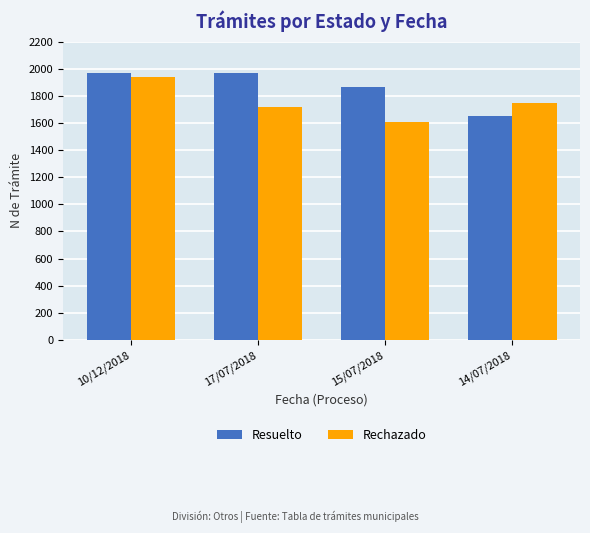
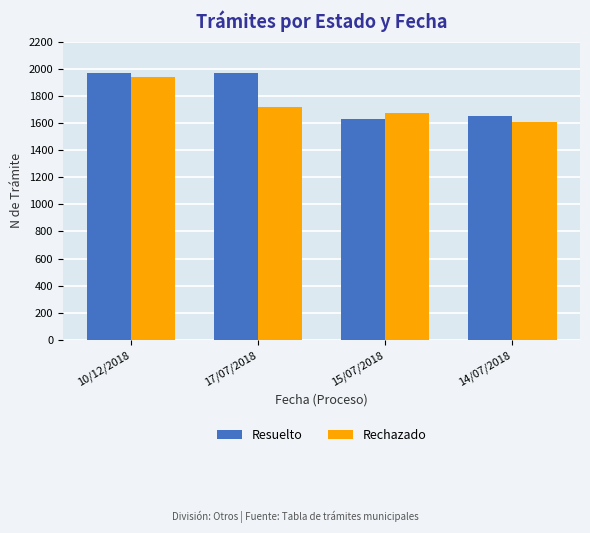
  {
    "Resuelto": {
      "10/12/2018": 1970,
      "17/07/2018": 1970,
-     "15/07/2018": 1870,
+     "15/07/2018": 1630,
      "14/07/2018": 1650
    },
    "Rechazado": {
      "10/12/2018": 1940,
      "17/07/2018": 1720,
-     "15/07/2018": 1610,
-     "14/07/2018": 1750
+     "15/07/2018": 1670,
+     "14/07/2018": 1600
    }
  }
